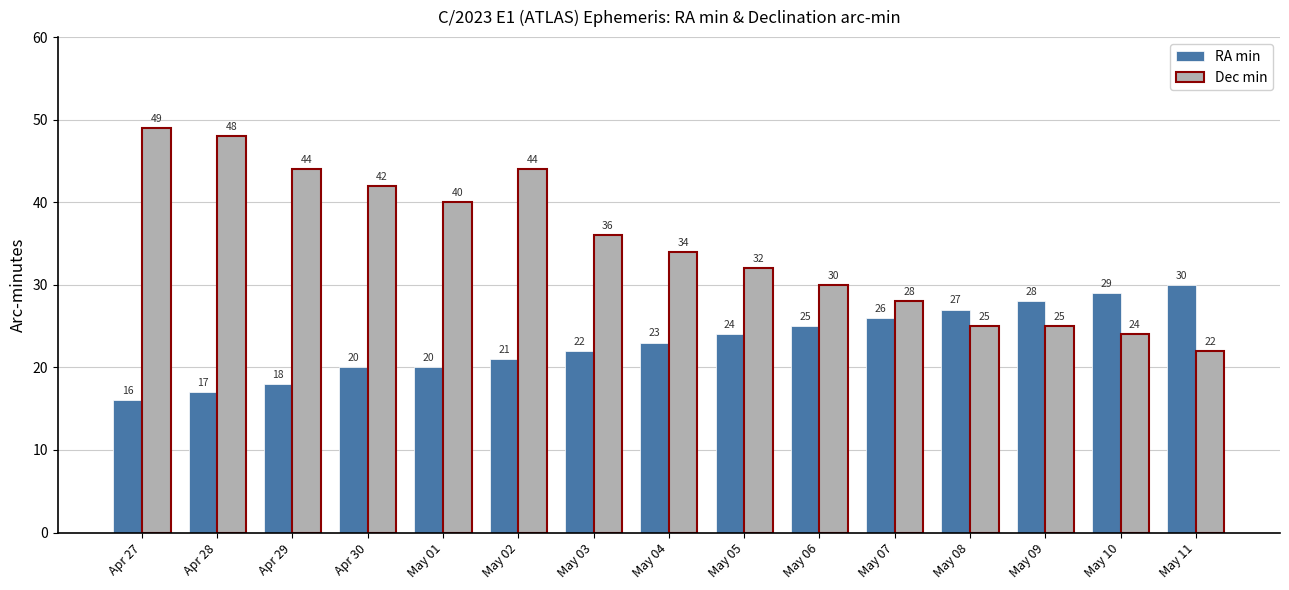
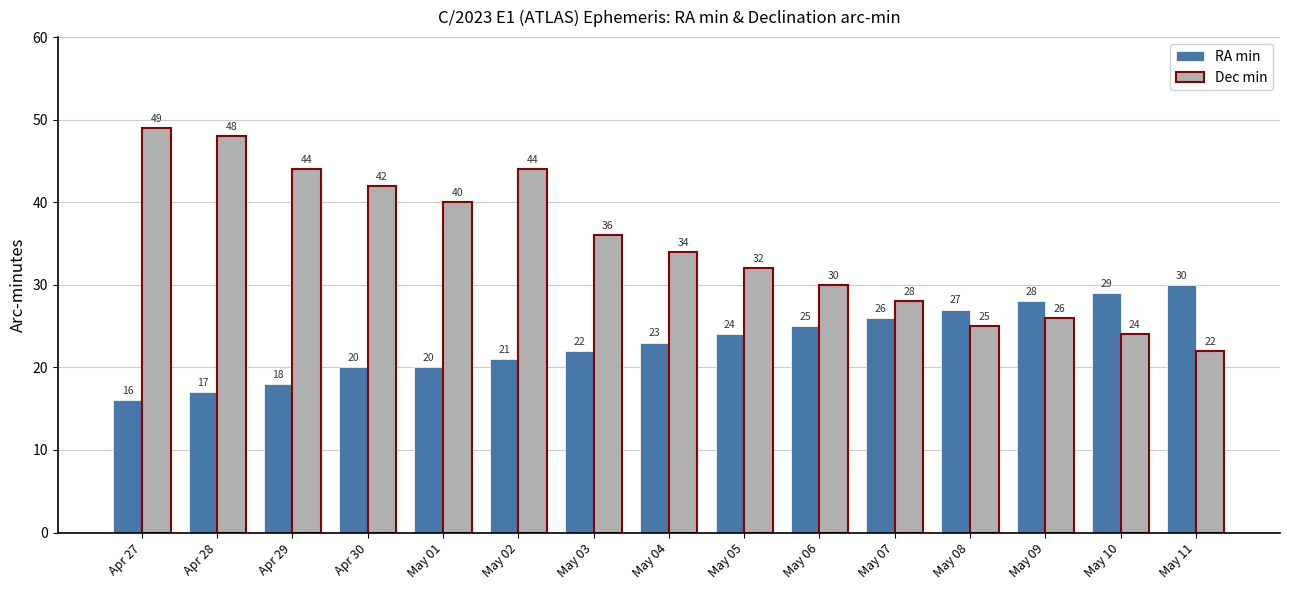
  {
    "RA min": {
      "Apr 27": 16,
      "Apr 28": 17,
      "Apr 29": 18,
      "Apr 30": 20,
      "May 01": 20,
      "May 02": 21,
      "May 03": 22,
      "May 04": 23,
      "May 05": 24,
      "May 06": 25,
      "May 07": 26,
      "May 08": 27,
      "May 09": 28,
      "May 10": 29,
      "May 11": 30
    },
    "Dec min": {
      "Apr 27": 49,
      "Apr 28": 48,
      "Apr 29": 44,
      "Apr 30": 42,
      "May 01": 40,
      "May 02": 44,
      "May 03": 36,
      "May 04": 34,
      "May 05": 32,
      "May 06": 30,
      "May 07": 28,
      "May 08": 25,
-     "May 09": 25,
+     "May 09": 26,
      "May 10": 24,
      "May 11": 22
    }
  }
